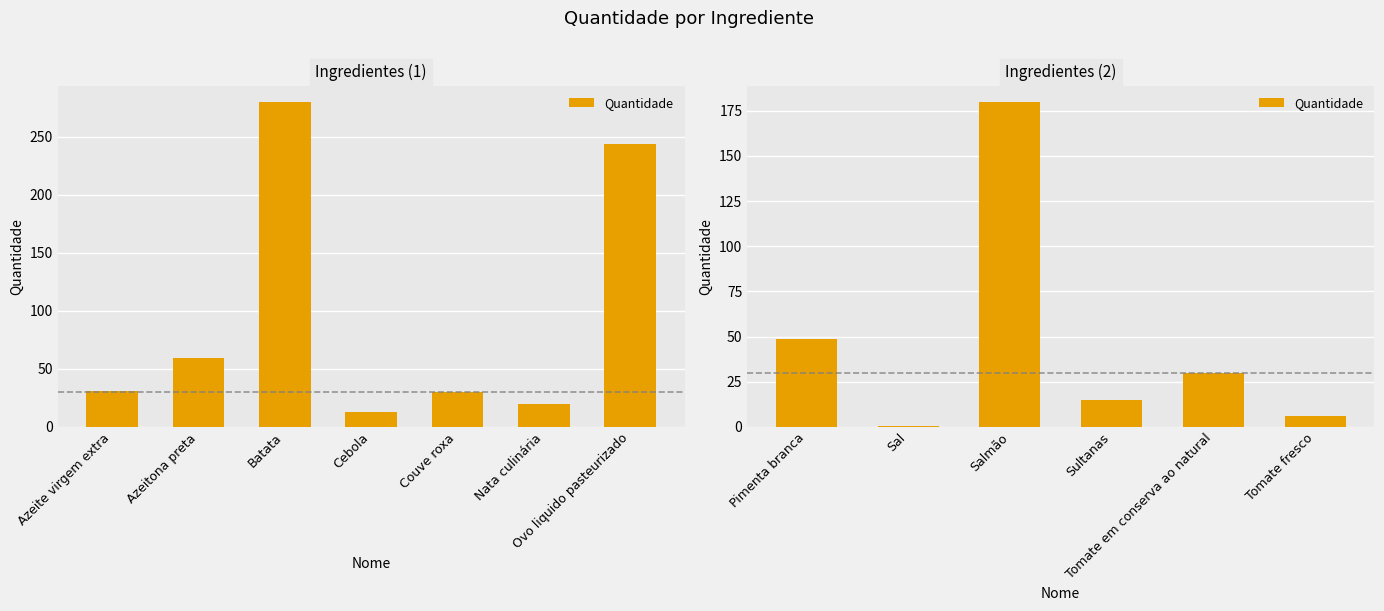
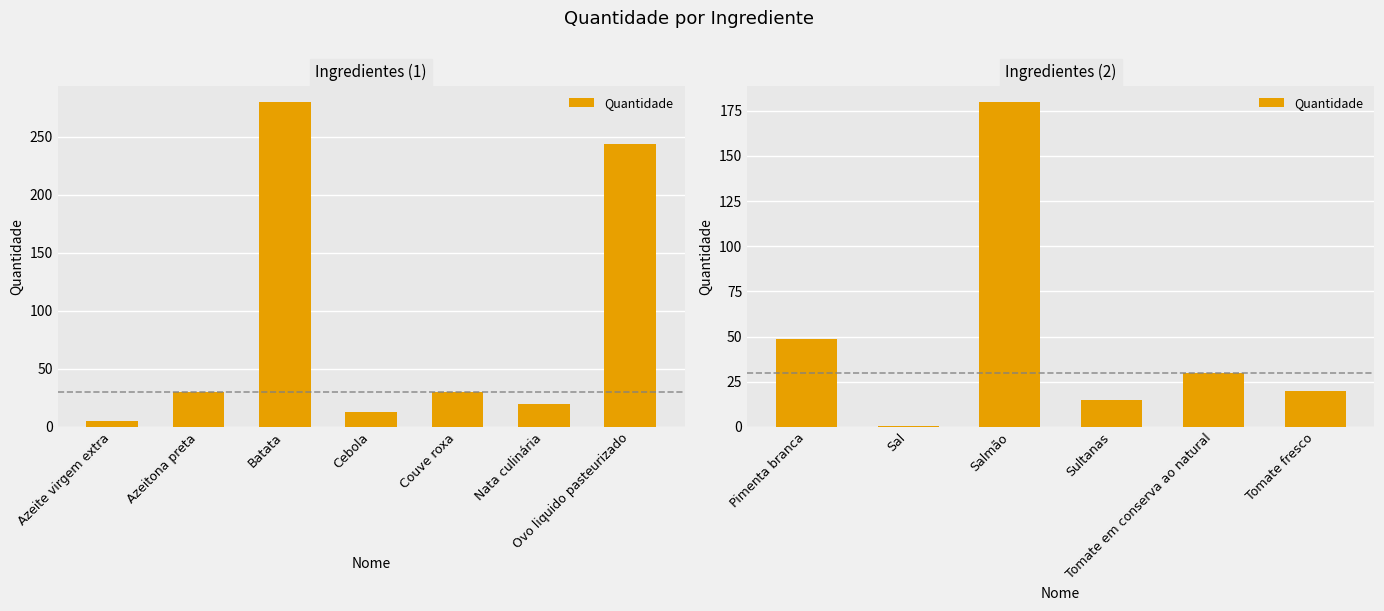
  {
    "Ingredientes (1)": {
-     "Azeite virgem extra": 31,
-     "Azeitona preta": 59,
+     "Azeite virgem extra": 5,
+     "Azeitona preta": 30,
      "Batata": 280,
      "Cebola": 13,
      "Couve roxa": 30,
      "Nata culinária": 20,
      "Ovo liquido pasteurizado": 244
    },
    "Ingredientes (2)": {
      "Pimenta branca": 49,
      "Salmão": 180,
      "Sultanas": 15,
      "Tomate em conserva ao natural": 30,
-     "Tomate fresco": 6
+     "Tomate fresco": 20
    }
  }
